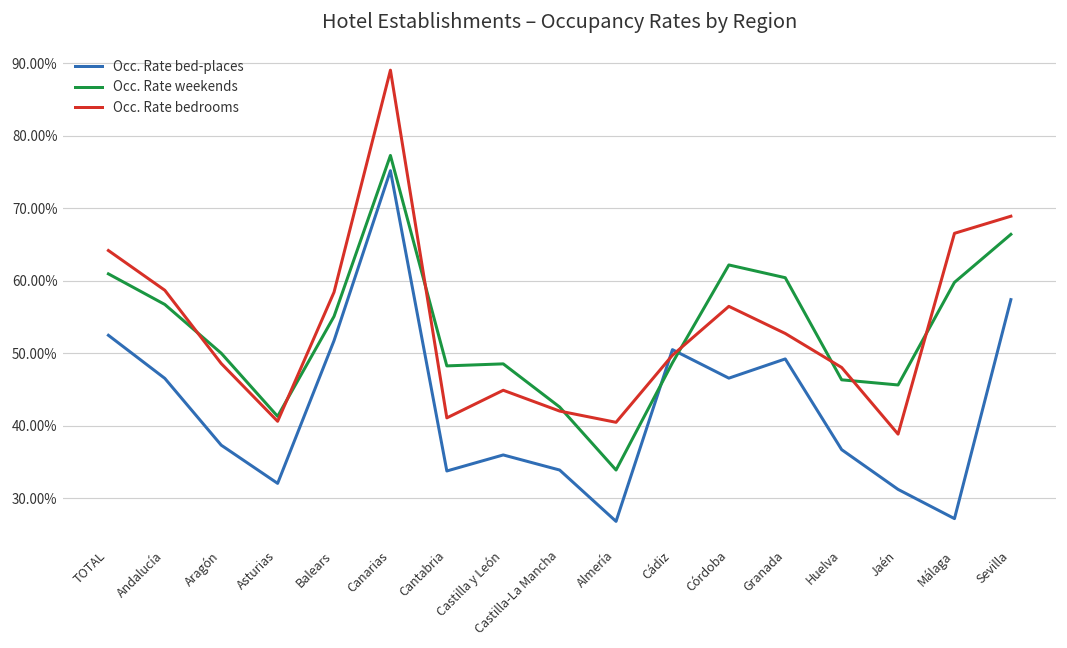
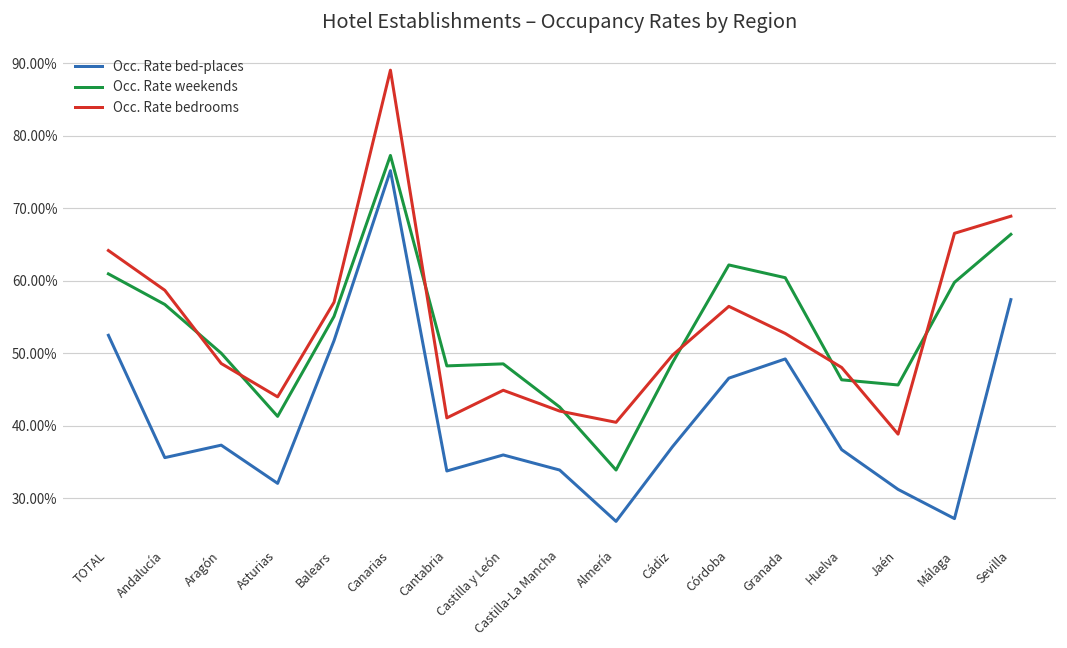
  {
    "Occ. Rate bed-places": {
      "TOTAL": "52%",
-     "Andalucía": "47%",
+     "Andalucía": "36%",
      "Aragón": "37%",
      "Asturias": "32%",
      "Balears": "52%",
      "Canarias": "75%",
      "Cantabria": "34%",
      "Castilla y León": "36%",
      "Castilla-La Mancha": "34%",
      "Almería": "27%",
-     "Cádiz": "51%",
+     "Cádiz": "37%",
      "Córdoba": "47%",
      "Granada": "49%",
      "Huelva": "37%",
      "Jaén": "31%",
      "Málaga": "27%",
      "Sevilla": "57%"
    },
    "Occ. Rate weekends": {
      "TOTAL": "61%",
      "Andalucía": "57%",
      "Aragón": "50%",
      "Asturias": "41%",
      "Balears": "55%",
      "Canarias": "77%",
      "Cantabria": "48%",
      "Castilla y León": "49%",
      "Castilla-La Mancha": "43%",
      "Almería": "34%",
      "Cádiz": "49%",
      "Córdoba": "62%",
      "Granada": "60%",
      "Huelva": "46%",
      "Jaén": "46%",
      "Málaga": "60%",
      "Sevilla": "66%"
    },
    "Occ. Rate bedrooms": {
      "TOTAL": "64%",
      "Andalucía": "59%",
      "Aragón": "49%",
-     "Asturias": "41%",
-     "Balears": "58%",
+     "Asturias": "44%",
+     "Balears": "57%",
      "Canarias": "89%",
      "Cantabria": "41%",
      "Castilla y León": "45%",
      "Castilla-La Mancha": "42%",
      "Almería": "40%",
      "Cádiz": "50%",
      "Córdoba": "56%",
      "Granada": "53%",
      "Huelva": "48%",
      "Jaén": "39%",
      "Málaga": "67%",
      "Sevilla": "69%"
    }
  }
